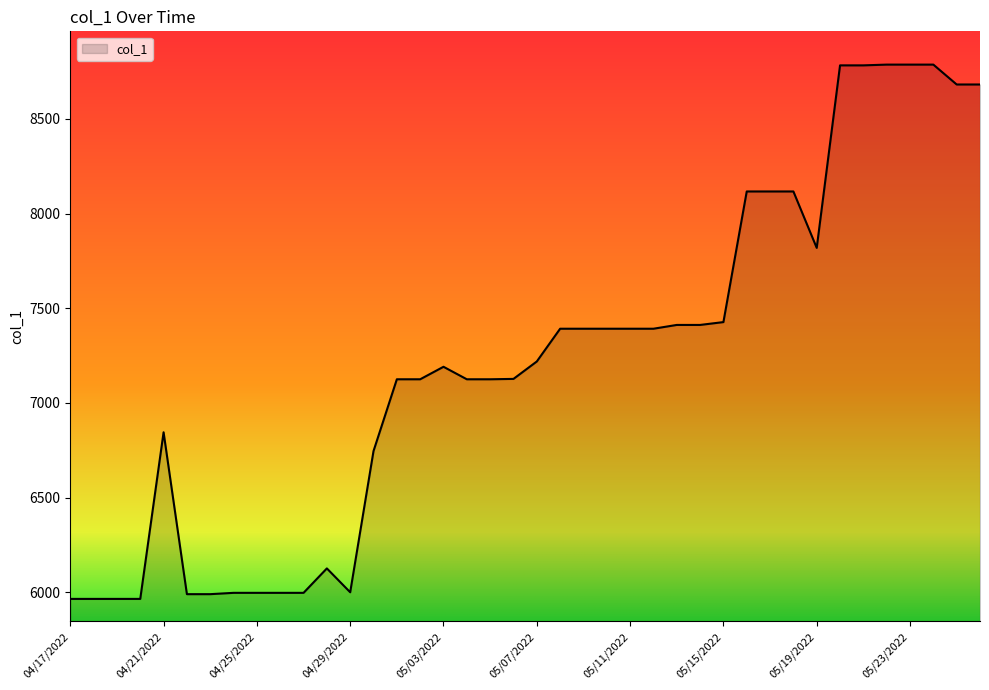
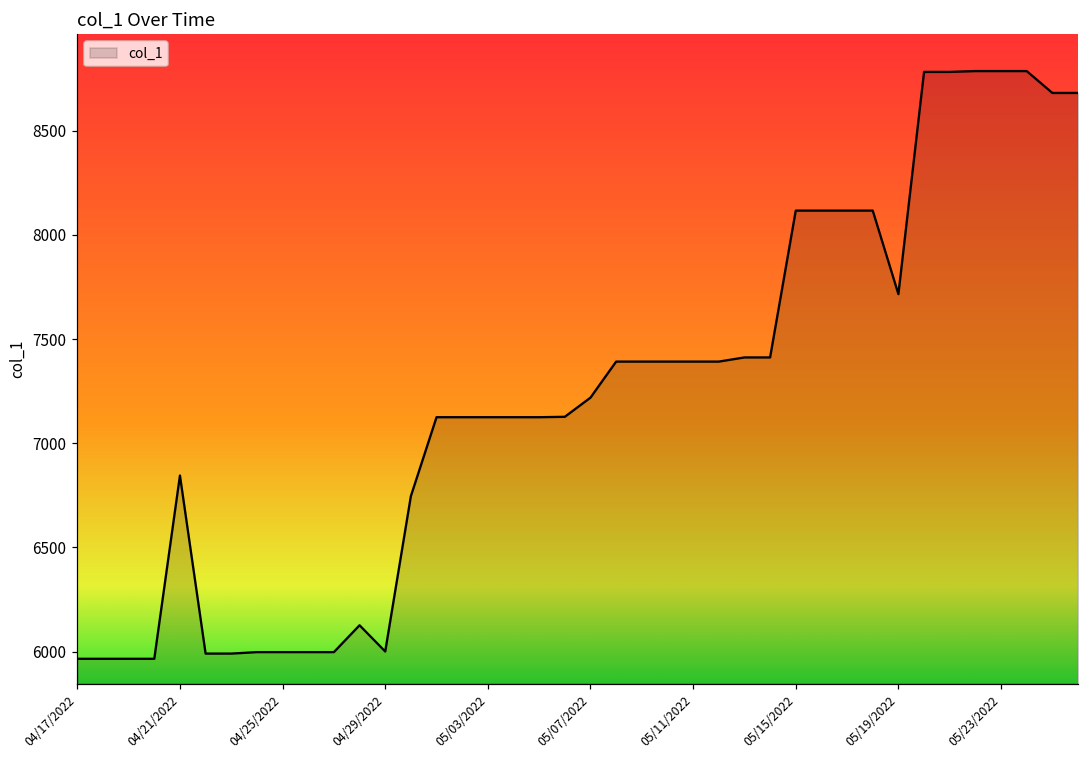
  {
    "04/17/2022": 5970,
    "04/21/2022": 6850,
    "04/25/2022": 6000,
    "04/29/2022": 6000,
-   "05/03/2022": 7190,
+   "05/03/2022": 7130,
    "05/07/2022": 7220,
    "05/11/2022": 7390,
-   "05/15/2022": 7430,
-   "05/19/2022": 7820,
+   "05/15/2022": 8120,
+   "05/19/2022": 7720,
    "05/23/2022": 8790
  }
